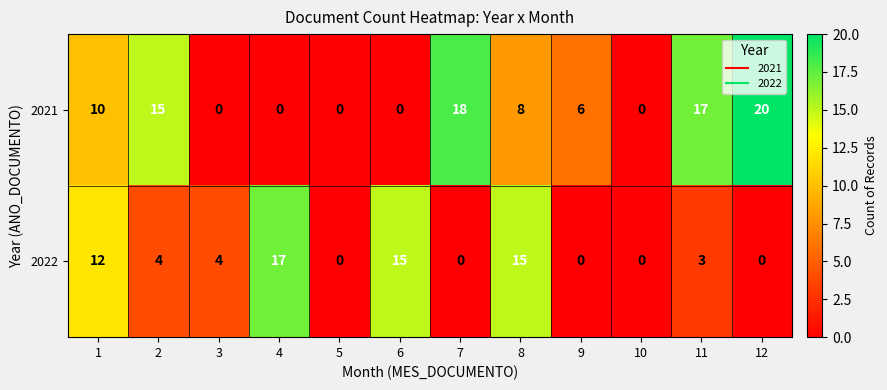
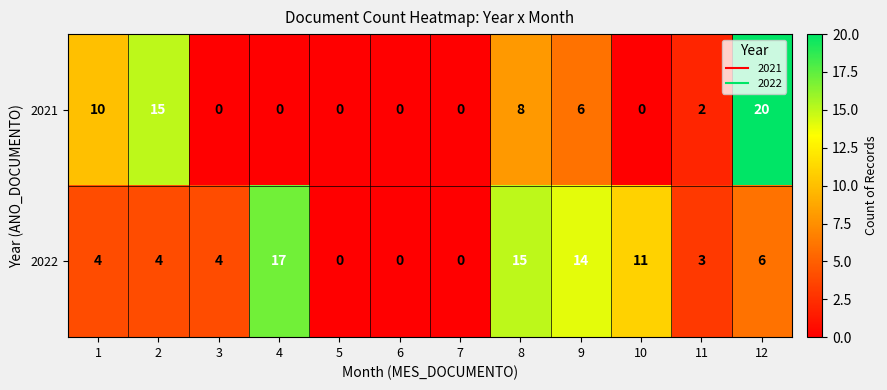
  {
    "2021": {
      "1": 10,
      "2": 15,
      "3": 0,
      "4": 0,
      "5": 0,
      "6": 0,
-     "7": 18,
+     "7": 0,
      "8": 8,
      "9": 6,
      "10": 0,
-     "11": 17,
+     "11": 2,
      "12": 20
    },
    "2022": {
-     "1": 12,
+     "1": 4,
      "2": 4,
      "3": 4,
      "4": 17,
      "5": 0,
-     "6": 15,
+     "6": 0,
      "7": 0,
      "8": 15,
-     "9": 0,
-     "10": 0,
+     "9": 14,
+     "10": 11,
      "11": 3,
-     "12": 0
+     "12": 6
    }
  }
